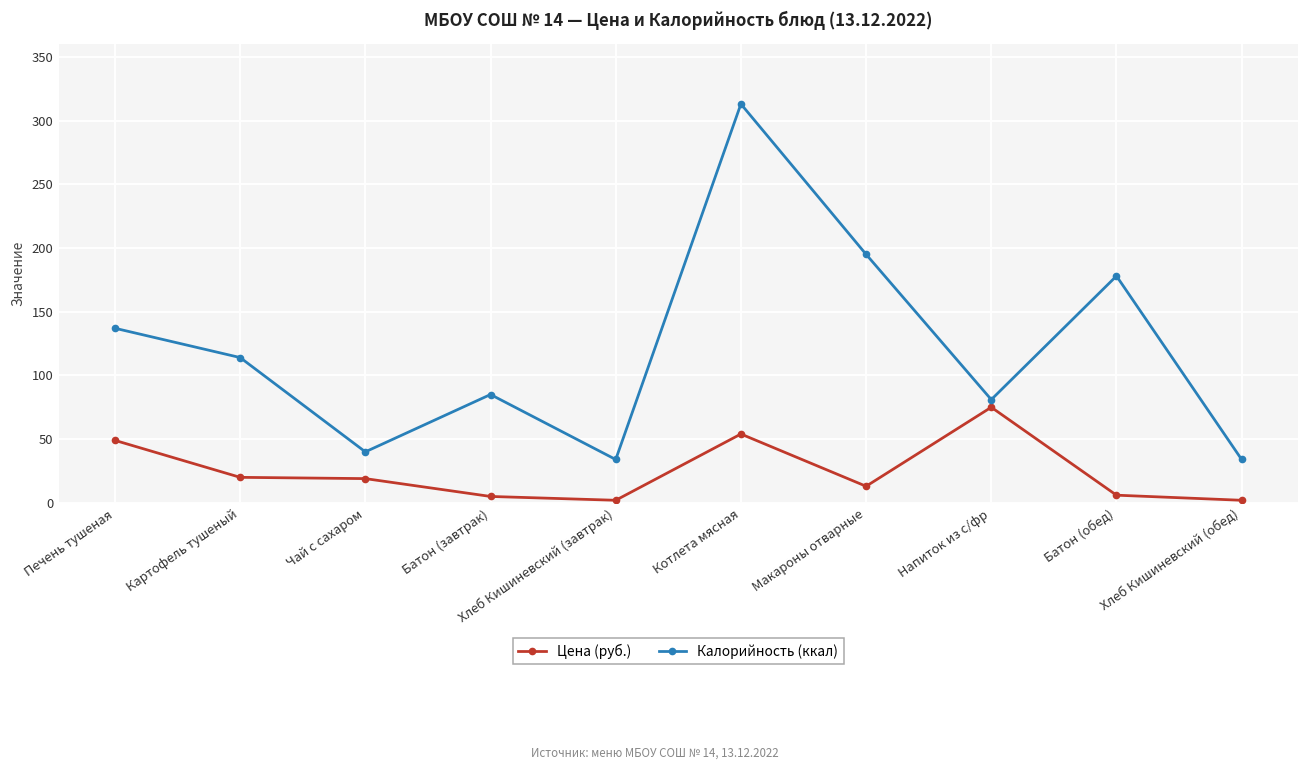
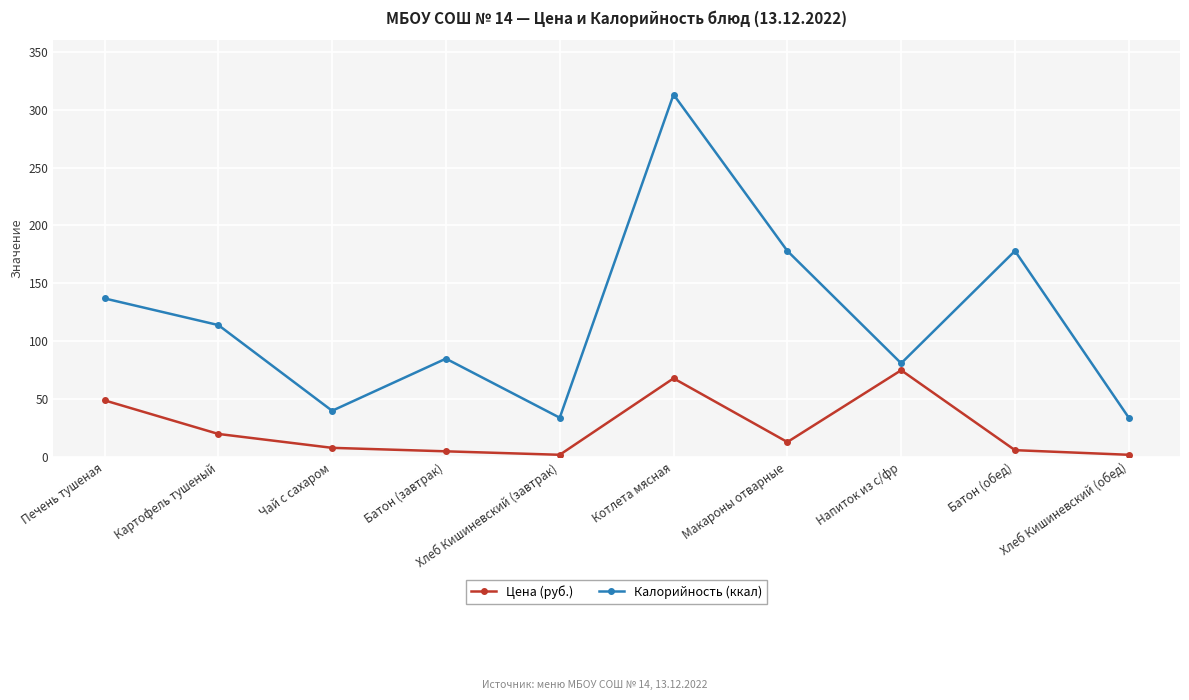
  {
    "Цена (руб.)": {
      "Печень тушеная": 49,
      "Картофель тушеный": 20,
-     "Чай с сахаром": 19,
+     "Чай с сахаром": 8,
      "Батон (завтрак)": 5,
      "Хлеб Кишиневский (завтрак)": 2,
-     "Котлета мясная": 54,
+     "Котлета мясная": 68,
      "Макароны отварные": 13,
      "Напиток из с/фр": 75,
      "Батон (обед)": 6,
      "Хлеб Кишиневский (обед)": 2
    },
    "Калорийность (ккал)": {
      "Печень тушеная": 137,
      "Картофель тушеный": 114,
      "Чай с сахаром": 40,
      "Батон (завтрак)": 85,
      "Хлеб Кишиневский (завтрак)": 34,
      "Котлета мясная": 313,
-     "Макароны отварные": 195,
+     "Макароны отварные": 178,
      "Напиток из с/фр": 81,
      "Батон (обед)": 178,
      "Хлеб Кишиневский (обед)": 34
    }
  }
